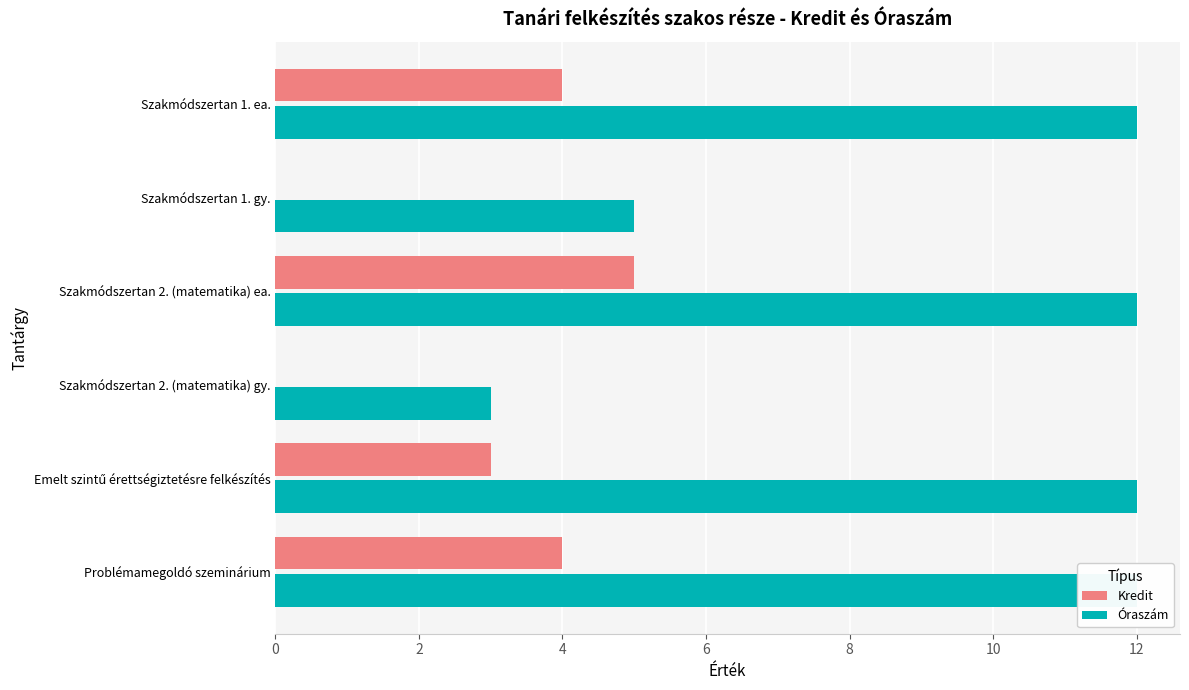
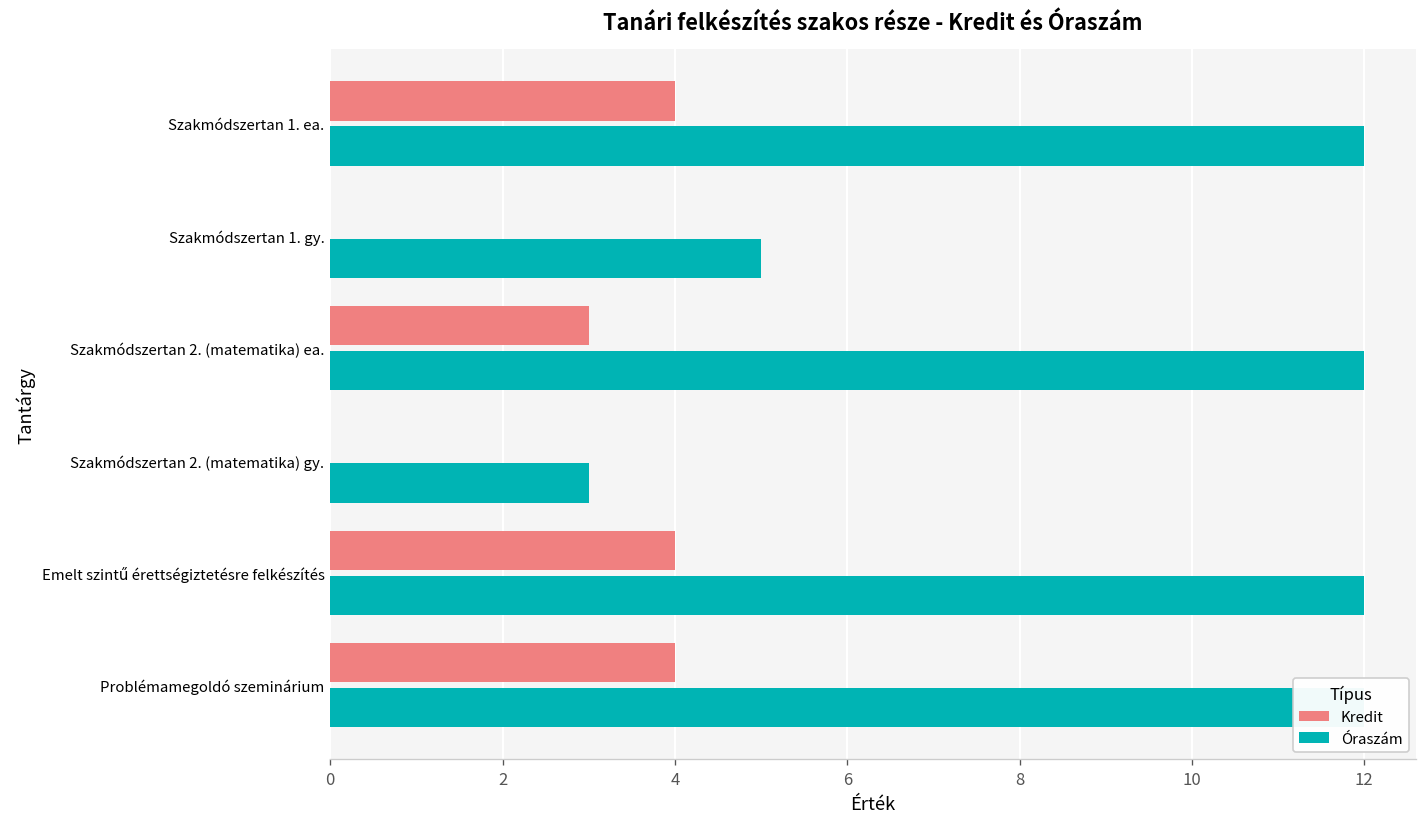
  {
    "Kredit": {
      "Szakmódszertan 1. ea.": 4,
      "Szakmódszertan 1. gy.": 0,
-     "Szakmódszertan 2. (matematika) ea.": 5,
+     "Szakmódszertan 2. (matematika) ea.": 3,
      "Szakmódszertan 2. (matematika) gy.": 0,
-     "Emelt szintű érettségiztetésre felkészítés": 3,
+     "Emelt szintű érettségiztetésre felkészítés": 4,
      "Problémamegoldó szeminárium": 4
    },
    "Óraszám": {
      "Szakmódszertan 1. ea.": 12,
      "Szakmódszertan 1. gy.": 5,
      "Szakmódszertan 2. (matematika) ea.": 12,
      "Szakmódszertan 2. (matematika) gy.": 3,
      "Emelt szintű érettségiztetésre felkészítés": 12
    }
  }
